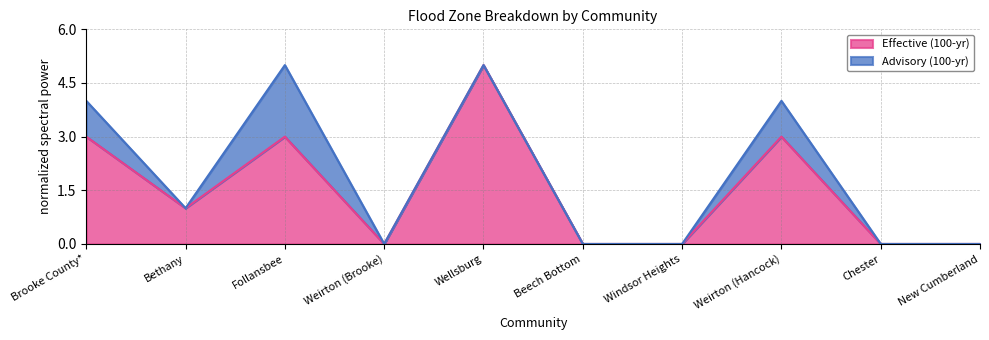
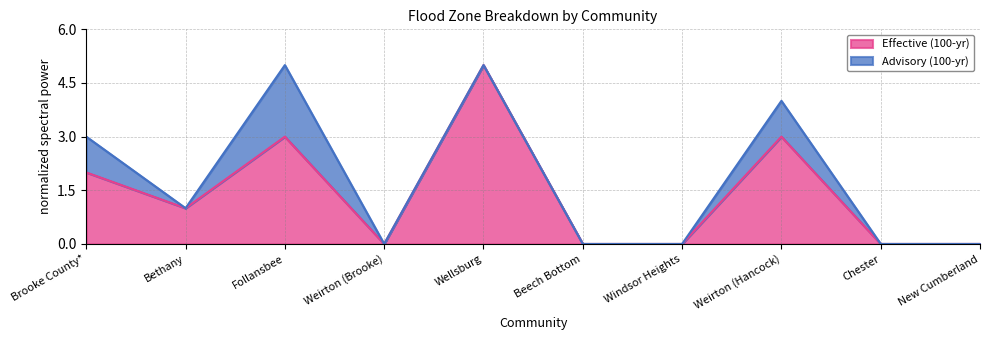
  {
    "Effective (100-yr)": {
-     "Brooke County*": 3,
+     "Brooke County*": 2,
      "Follansbee": 3,
      "Weirton (Hancock)": 3
    },
    "Advisory (100-yr)": {
      "Brooke County*": 1,
      "Follansbee": 2,
      "Weirton (Hancock)": 1
    }
  }
